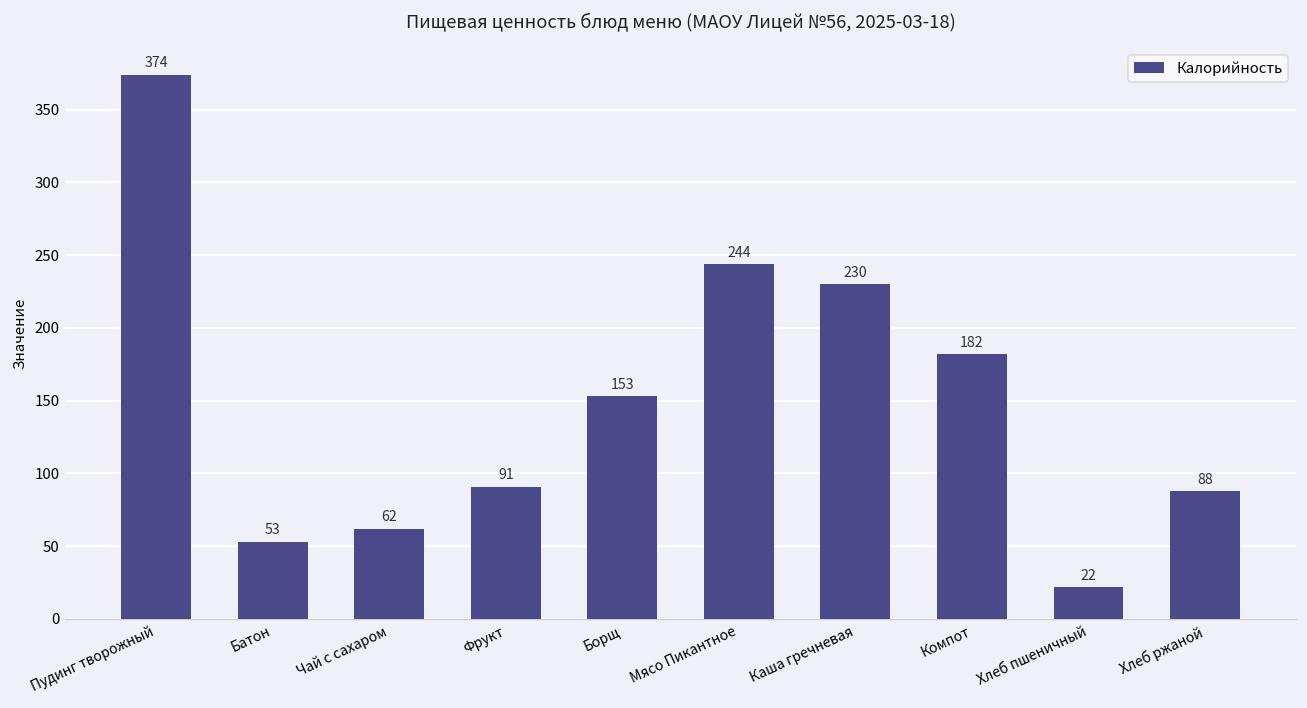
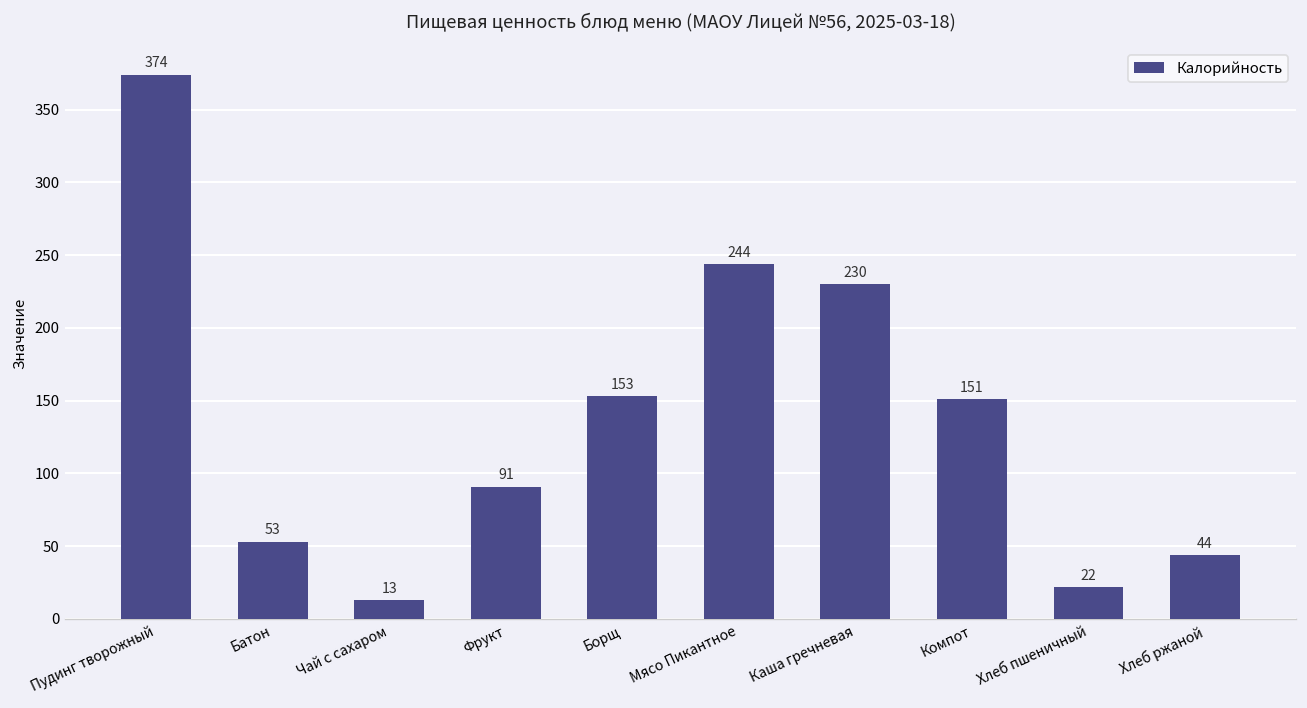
  {
    "Пудинг творожный": 374,
    "Батон": 53,
-   "Чай с сахаром": 62,
+   "Чай с сахаром": 13,
    "Фрукт": 91,
    "Борщ": 153,
    "Мясо Пикантное": 244,
    "Каша гречневая": 230,
-   "Компот": 182,
+   "Компот": 151,
    "Хлеб пшеничный": 22,
-   "Хлеб ржаной": 88
+   "Хлеб ржаной": 44
  }
